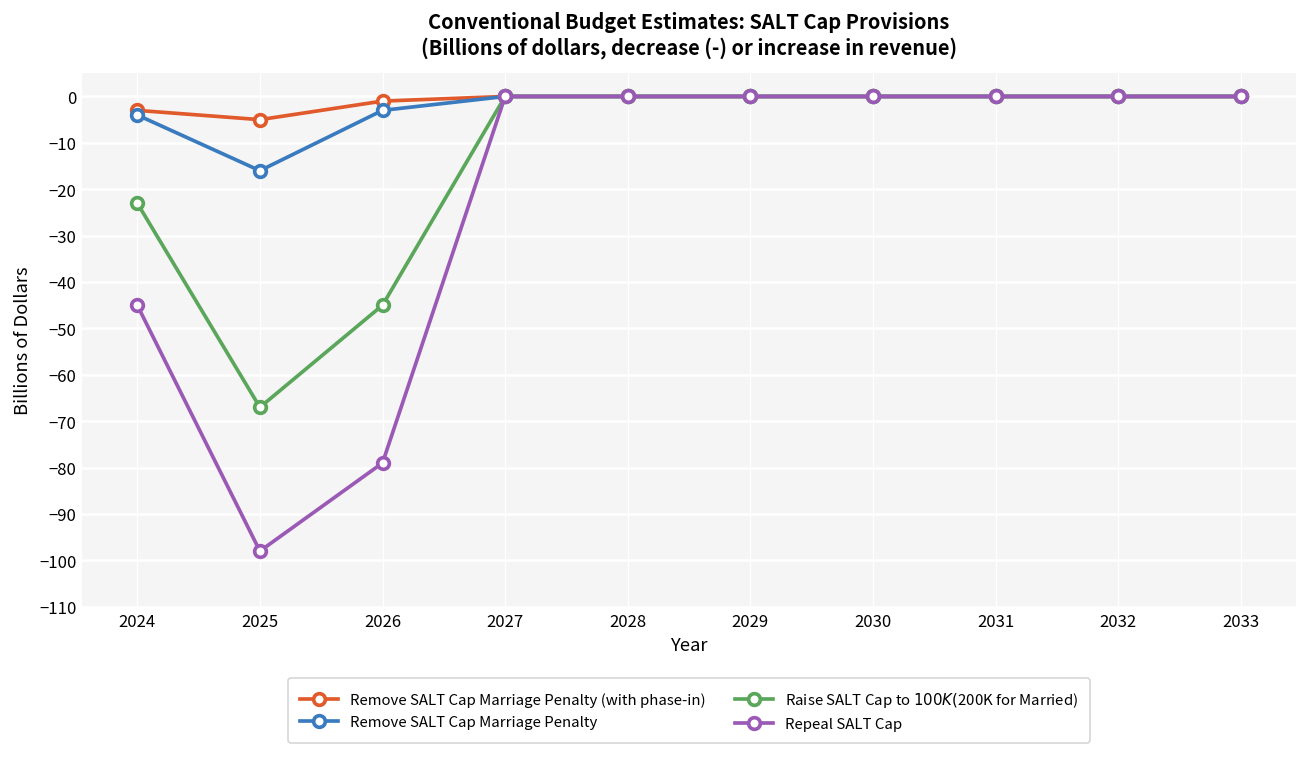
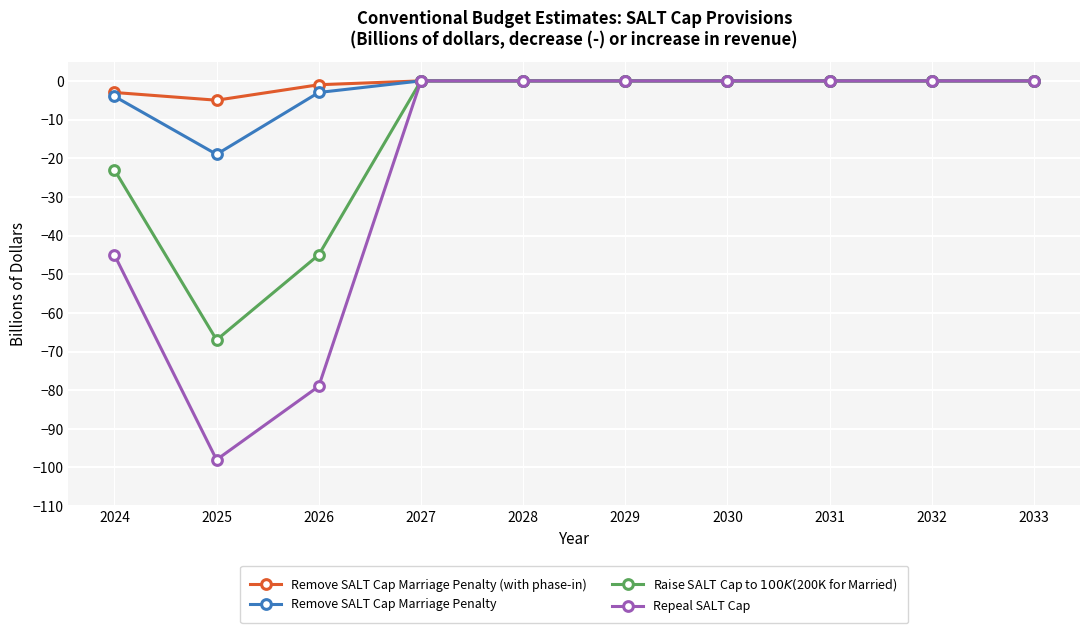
  {
    "Remove SALT Cap Marriage Penalty (with phase-in)": {
      "2024": -3,
      "2025": -5,
      "2026": -1
    },
    "Remove SALT Cap Marriage Penalty": {
      "2024": -4,
-     "2025": -16,
+     "2025": -19,
      "2026": -3
    },
    "Repeal SALT Cap": {
      "2024": -45,
      "2025": -98,
      "2026": -79
    }
  }
